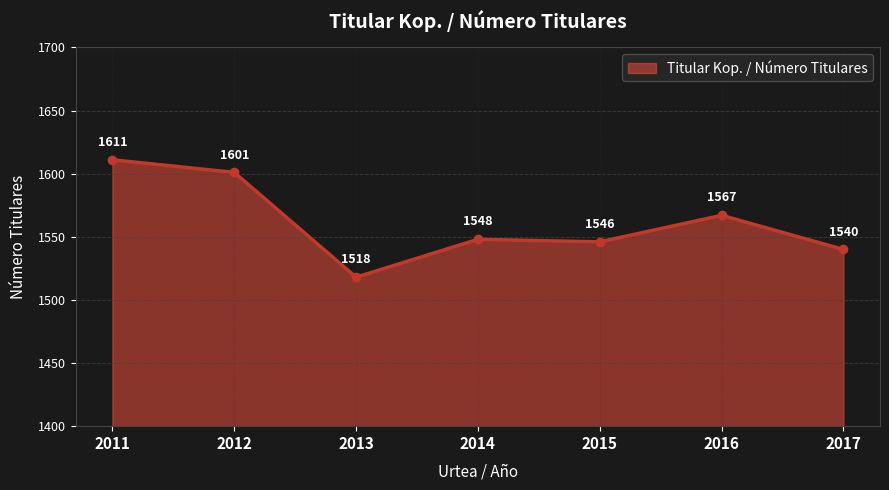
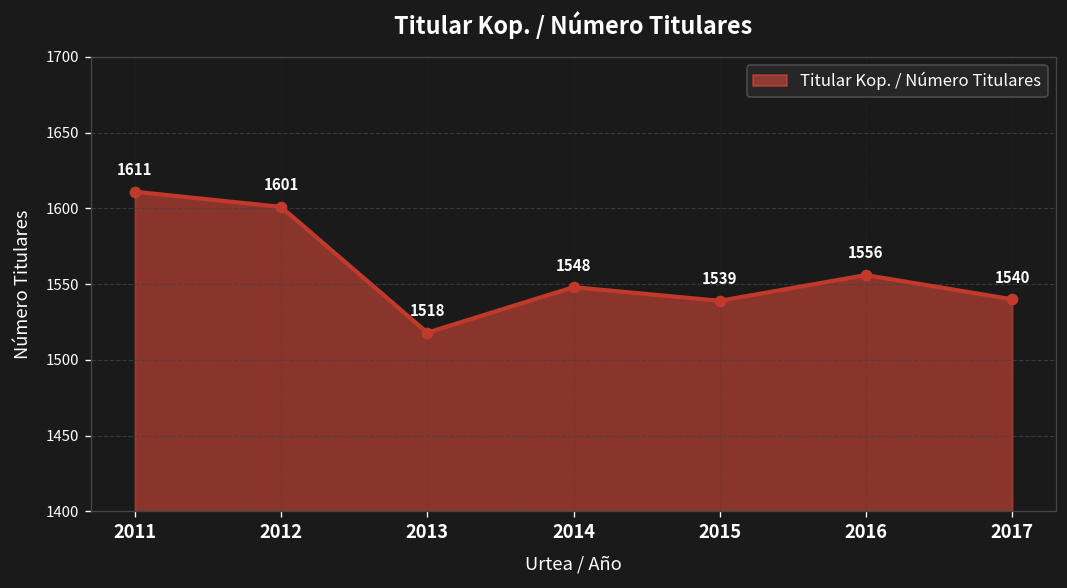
  {
    "2011": 1611,
    "2012": 1601,
    "2013": 1518,
    "2014": 1548,
-   "2015": 1546,
-   "2016": 1567,
+   "2015": 1539,
+   "2016": 1556,
    "2017": 1540
  }
